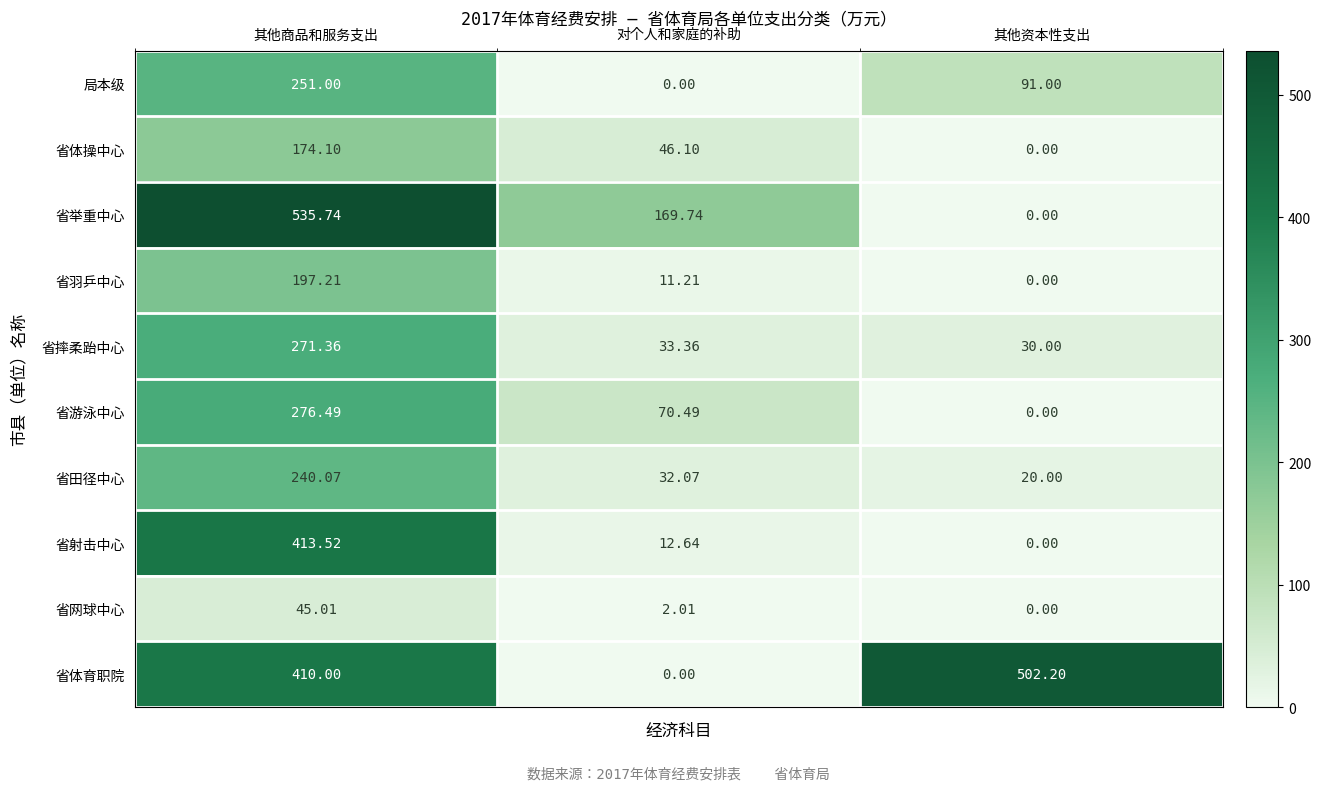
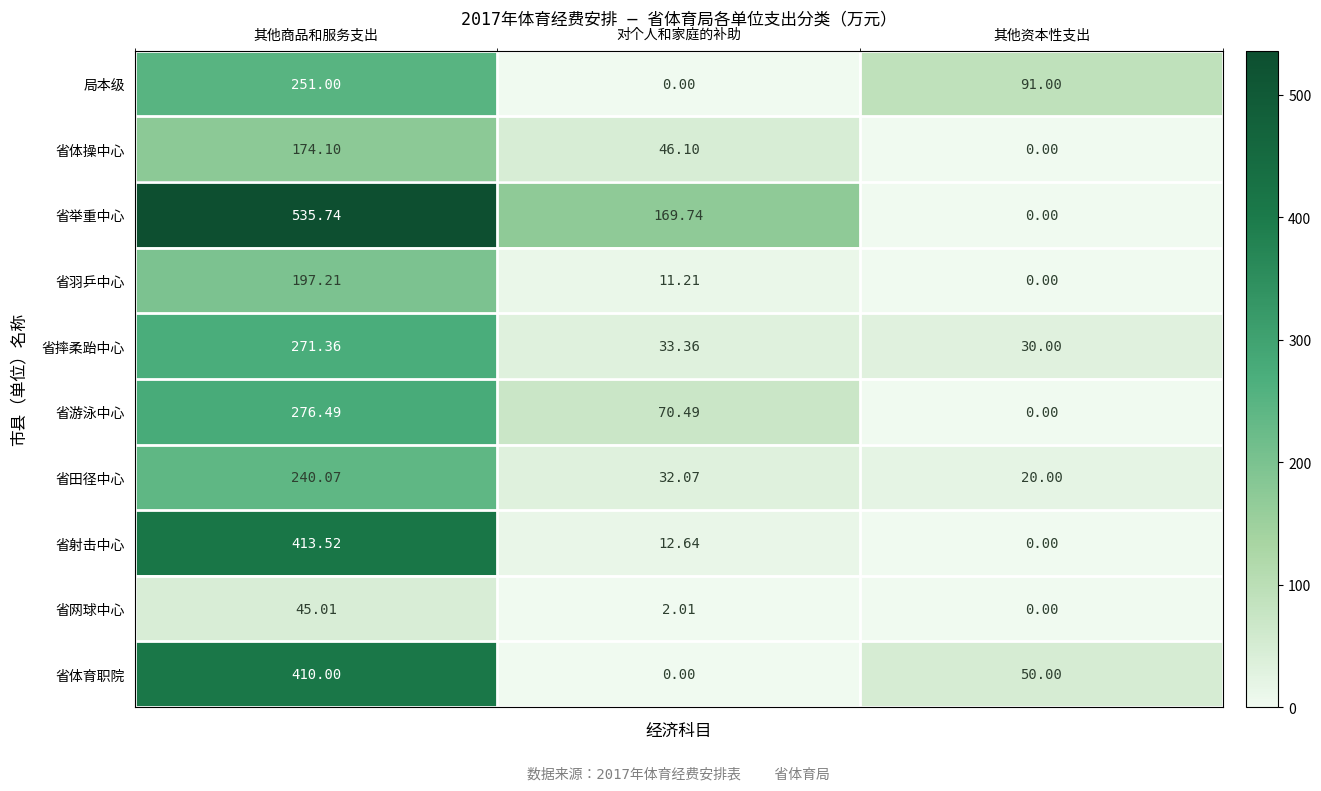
  {
    "局本级": {
      "其他商品和服务支出": 251.00,
      "对个人和家庭的补助": 0.00,
      "其他资本性支出": 91.00
    },
    "省体操中心": {
      "其他商品和服务支出": 174.10,
      "对个人和家庭的补助": 46.10,
      "其他资本性支出": 0.00
    },
    "省举重中心": {
      "其他商品和服务支出": 535.74,
      "对个人和家庭的补助": 169.74,
      "其他资本性支出": 0.00
    },
    "省羽乒中心": {
      "其他商品和服务支出": 197.21,
      "对个人和家庭的补助": 11.21,
      "其他资本性支出": 0.00
    },
    "省摔柔跆中心": {
      "其他商品和服务支出": 271.36,
      "对个人和家庭的补助": 33.36,
      "其他资本性支出": 30.00
    },
    "省游泳中心": {
      "其他商品和服务支出": 276.49,
      "对个人和家庭的补助": 70.49,
      "其他资本性支出": 0.00
    },
    "省田径中心": {
      "其他商品和服务支出": 240.07,
      "对个人和家庭的补助": 32.07,
      "其他资本性支出": 20.00
    },
    "省射击中心": {
      "其他商品和服务支出": 413.52,
      "对个人和家庭的补助": 12.64,
      "其他资本性支出": 0.00
    },
    "省网球中心": {
      "其他商品和服务支出": 45.01,
      "对个人和家庭的补助": 2.01,
      "其他资本性支出": 0.00
    },
    "省体育职院": {
      "其他商品和服务支出": 410.00,
      "对个人和家庭的补助": 0.00,
-     "其他资本性支出": 502.20
+     "其他资本性支出": 50.00
    }
  }
